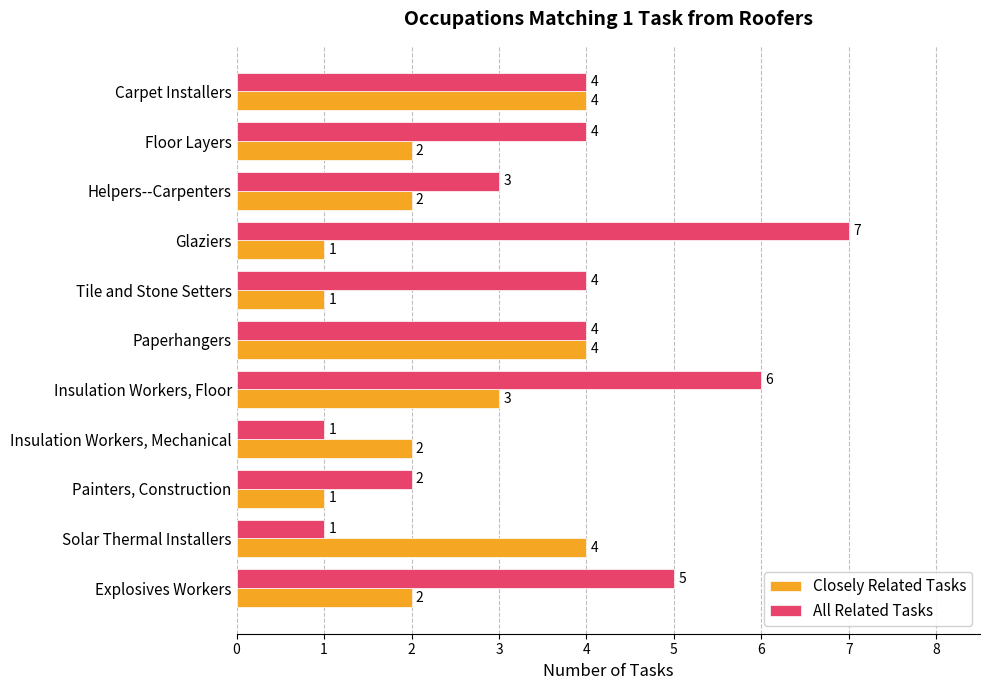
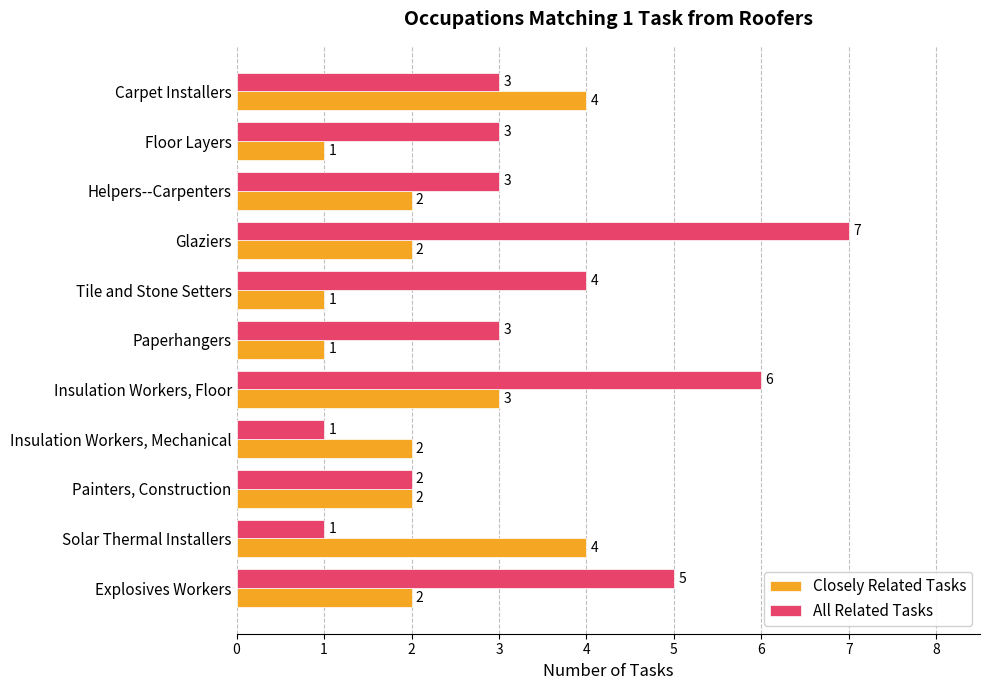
  {
    "Closely Related Tasks": {
      "Carpet Installers": 4,
-     "Floor Layers": 2,
+     "Floor Layers": 1,
      "Helpers--Carpenters": 2,
-     "Glaziers": 1,
+     "Glaziers": 2,
      "Tile and Stone Setters": 1,
-     "Paperhangers": 4,
+     "Paperhangers": 1,
      "Insulation Workers, Floor": 3,
      "Insulation Workers, Mechanical": 2,
-     "Painters, Construction": 1,
+     "Painters, Construction": 2,
      "Solar Thermal Installers": 4,
      "Explosives Workers": 2
    },
    "All Related Tasks": {
-     "Carpet Installers": 4,
-     "Floor Layers": 4,
+     "Carpet Installers": 3,
+     "Floor Layers": 3,
      "Helpers--Carpenters": 3,
      "Glaziers": 7,
      "Tile and Stone Setters": 4,
-     "Paperhangers": 4,
+     "Paperhangers": 3,
      "Insulation Workers, Floor": 6,
      "Insulation Workers, Mechanical": 1,
      "Painters, Construction": 2,
      "Solar Thermal Installers": 1,
      "Explosives Workers": 5
    }
  }
